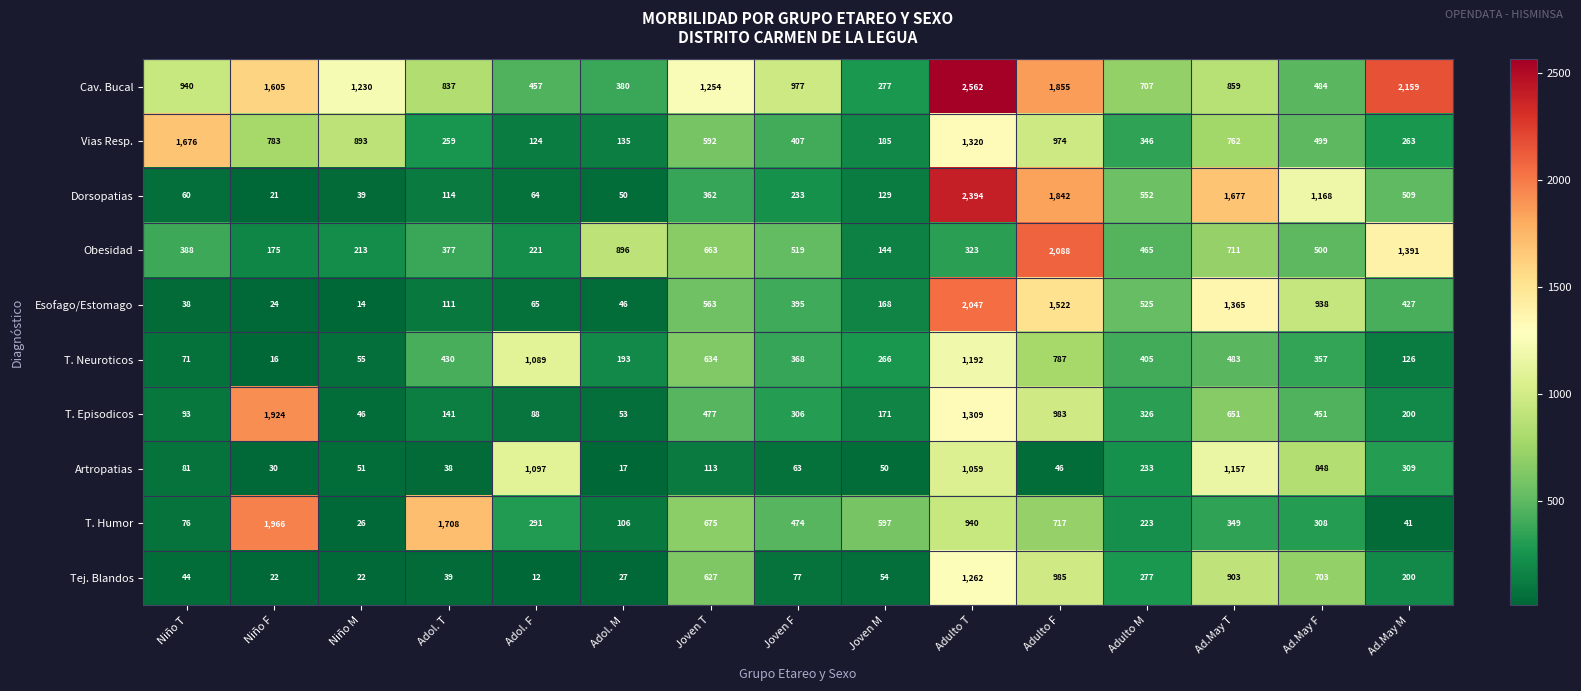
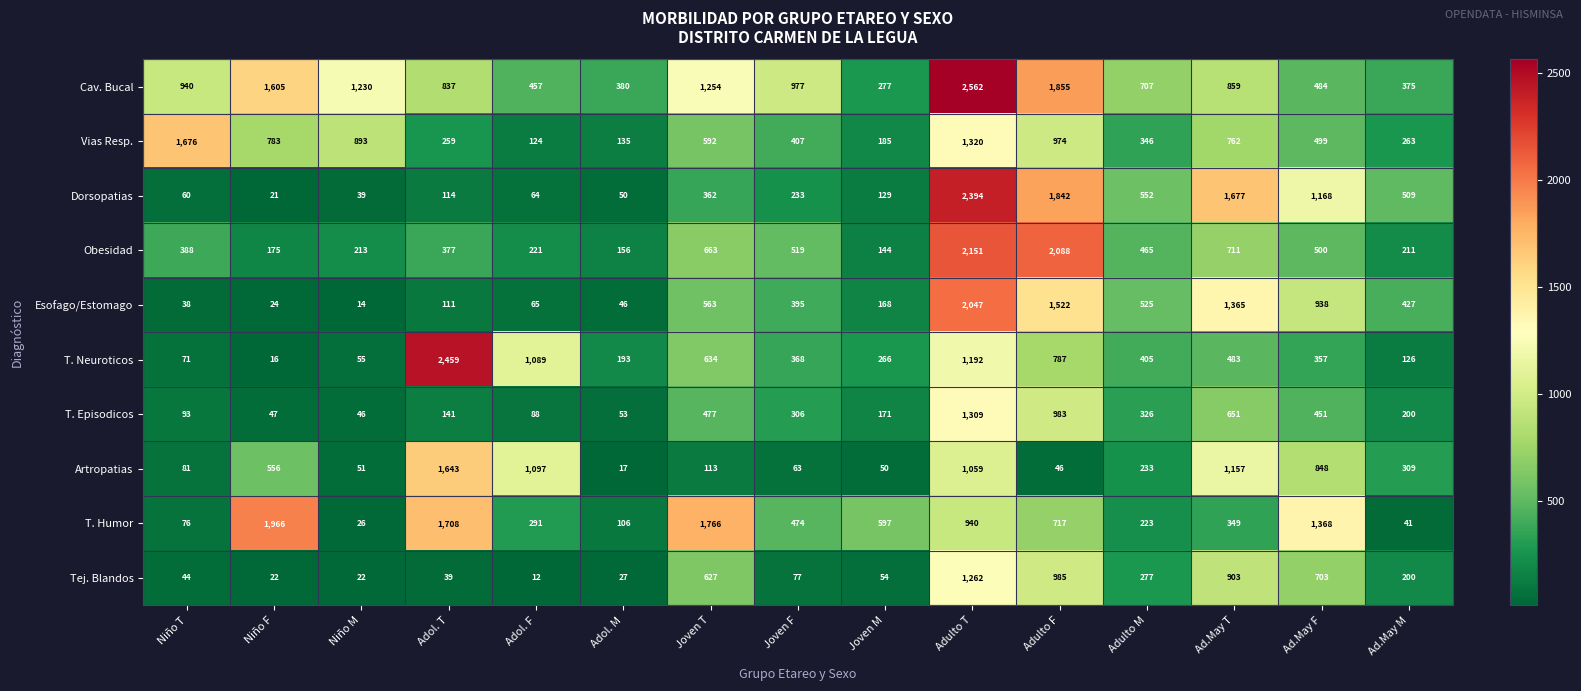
  {
    "Cav. Bucal": {
      "Niño T": "940",
      "Niño F": "1,605",
      "Niño M": "1,230",
      "Adol. T": "837",
      "Adol. F": "457",
      "Adol. M": "380",
      "Joven T": "1,254",
      "Joven F": "977",
      "Joven M": "277",
      "Adulto T": "2,562",
      "Adulto F": "1,855",
      "Adulto M": "707",
      "Ad.May T": "859",
      "Ad.May F": "484",
-     "Ad.May M": "2,159"
+     "Ad.May M": "375"
    },
    "Vias Resp.": {
      "Niño T": "1,676",
      "Niño F": "783",
      "Niño M": "893",
      "Adol. T": "259",
      "Adol. F": "124",
      "Adol. M": "135",
      "Joven T": "592",
      "Joven F": "407",
      "Joven M": "185",
      "Adulto T": "1,320",
      "Adulto F": "974",
      "Adulto M": "346",
      "Ad.May T": "762",
      "Ad.May F": "499",
      "Ad.May M": "263"
    },
    "Dorsopatias": {
      "Niño T": "60",
      "Niño F": "21",
      "Niño M": "39",
      "Adol. T": "114",
      "Adol. F": "64",
      "Adol. M": "50",
      "Joven T": "362",
      "Joven F": "233",
      "Joven M": "129",
      "Adulto T": "2,394",
      "Adulto F": "1,842",
      "Adulto M": "552",
      "Ad.May T": "1,677",
      "Ad.May F": "1,168",
      "Ad.May M": "509"
    },
    "Obesidad": {
      "Niño T": "388",
      "Niño F": "175",
      "Niño M": "213",
      "Adol. T": "377",
      "Adol. F": "221",
-     "Adol. M": "896",
+     "Adol. M": "156",
      "Joven T": "663",
      "Joven F": "519",
      "Joven M": "144",
-     "Adulto T": "323",
+     "Adulto T": "2,151",
      "Adulto F": "2,088",
      "Adulto M": "465",
      "Ad.May T": "711",
      "Ad.May F": "500",
-     "Ad.May M": "1,391"
+     "Ad.May M": "211"
    },
    "Esofago/Estomago": {
      "Niño T": "38",
      "Niño F": "24",
      "Niño M": "14",
      "Adol. T": "111",
      "Adol. F": "65",
      "Adol. M": "46",
      "Joven T": "563",
      "Joven F": "395",
      "Joven M": "168",
      "Adulto T": "2,047",
      "Adulto F": "1,522",
      "Adulto M": "525",
      "Ad.May T": "1,365",
      "Ad.May F": "938",
      "Ad.May M": "427"
    },
    "T. Neuroticos": {
      "Niño T": "71",
      "Niño F": "16",
      "Niño M": "55",
-     "Adol. T": "430",
+     "Adol. T": "2,459",
      "Adol. F": "1,089",
      "Adol. M": "193",
      "Joven T": "634",
      "Joven F": "368",
      "Joven M": "266",
      "Adulto T": "1,192",
      "Adulto F": "787",
      "Adulto M": "405",
      "Ad.May T": "483",
      "Ad.May F": "357",
      "Ad.May M": "126"
    },
    "T. Episodicos": {
      "Niño T": "93",
-     "Niño F": "1,924",
+     "Niño F": "47",
      "Niño M": "46",
      "Adol. T": "141",
      "Adol. F": "88",
      "Adol. M": "53",
      "Joven T": "477",
      "Joven F": "306",
      "Joven M": "171",
      "Adulto T": "1,309",
      "Adulto F": "983",
      "Adulto M": "326",
      "Ad.May T": "651",
      "Ad.May F": "451",
      "Ad.May M": "200"
    },
    "Artropatias": {
      "Niño T": "81",
-     "Niño F": "30",
+     "Niño F": "556",
      "Niño M": "51",
-     "Adol. T": "38",
+     "Adol. T": "1,643",
      "Adol. F": "1,097",
      "Adol. M": "17",
      "Joven T": "113",
      "Joven F": "63",
      "Joven M": "50",
      "Adulto T": "1,059",
      "Adulto F": "46",
      "Adulto M": "233",
      "Ad.May T": "1,157",
      "Ad.May F": "848",
      "Ad.May M": "309"
    },
    "T. Humor": {
      "Niño T": "76",
      "Niño F": "1,966",
      "Niño M": "26",
      "Adol. T": "1,708",
      "Adol. F": "291",
      "Adol. M": "106",
-     "Joven T": "675",
+     "Joven T": "1,766",
      "Joven F": "474",
      "Joven M": "597",
      "Adulto T": "940",
      "Adulto F": "717",
      "Adulto M": "223",
      "Ad.May T": "349",
-     "Ad.May F": "308",
+     "Ad.May F": "1,368",
      "Ad.May M": "41"
    },
    "Tej. Blandos": {
      "Niño T": "44",
      "Niño F": "22",
      "Niño M": "22",
      "Adol. T": "39",
      "Adol. F": "12",
      "Adol. M": "27",
      "Joven T": "627",
      "Joven F": "77",
      "Joven M": "54",
      "Adulto T": "1,262",
      "Adulto F": "985",
      "Adulto M": "277",
      "Ad.May T": "903",
      "Ad.May F": "703",
      "Ad.May M": "200"
    }
  }
